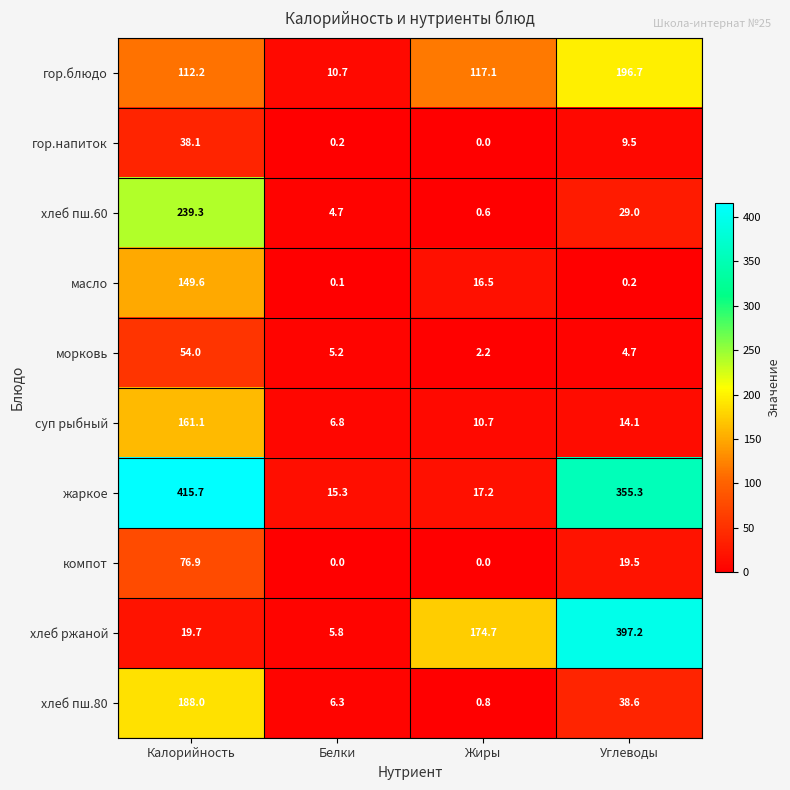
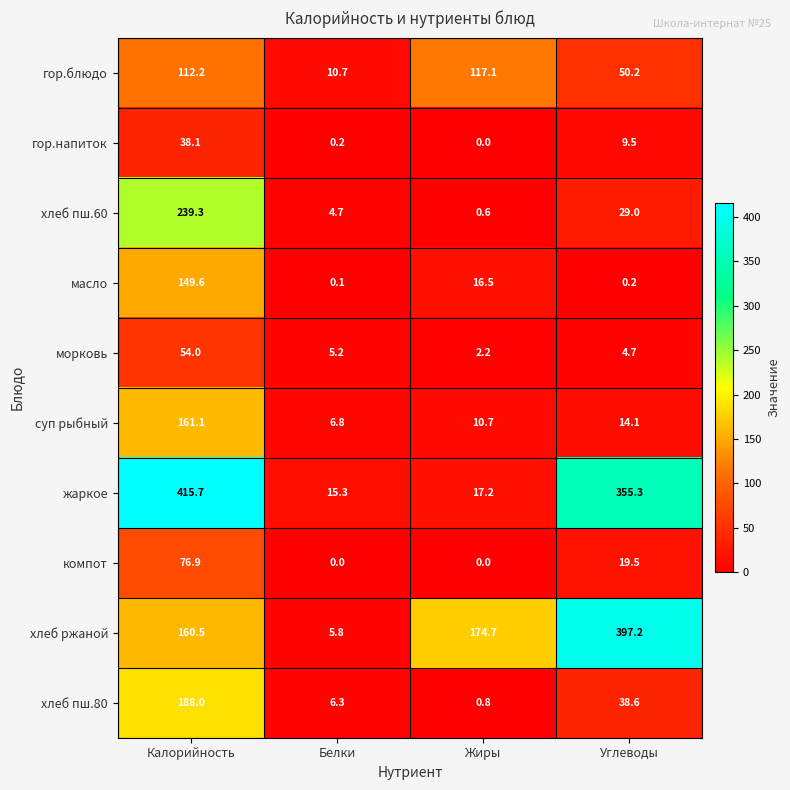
  {
    "гор.блюдо": {
      "Калорийность": 112.2,
      "Белки": 10.7,
      "Жиры": 117.1,
-     "Углеводы": 196.7
+     "Углеводы": 50.2
    },
    "гор.напиток": {
      "Калорийность": 38.1,
      "Белки": 0.2,
      "Жиры": 0.0,
      "Углеводы": 9.5
    },
    "хлеб пш.60": {
      "Калорийность": 239.3,
      "Белки": 4.7,
      "Жиры": 0.6,
      "Углеводы": 29.0
    },
    "масло": {
      "Калорийность": 149.6,
      "Белки": 0.1,
      "Жиры": 16.5,
      "Углеводы": 0.2
    },
    "морковь": {
      "Калорийность": 54.0,
      "Белки": 5.2,
      "Жиры": 2.2,
      "Углеводы": 4.7
    },
    "суп рыбный": {
      "Калорийность": 161.1,
      "Белки": 6.8,
      "Жиры": 10.7,
      "Углеводы": 14.1
    },
    "жаркое": {
      "Калорийность": 415.7,
      "Белки": 15.3,
      "Жиры": 17.2,
      "Углеводы": 355.3
    },
    "компот": {
      "Калорийность": 76.9,
      "Белки": 0.0,
      "Жиры": 0.0,
      "Углеводы": 19.5
    },
    "хлеб ржаной": {
-     "Калорийность": 19.7,
+     "Калорийность": 160.5,
      "Белки": 5.8,
      "Жиры": 174.7,
      "Углеводы": 397.2
    },
    "хлеб пш.80": {
      "Калорийность": 188.0,
      "Белки": 6.3,
      "Жиры": 0.8,
      "Углеводы": 38.6
    }
  }
